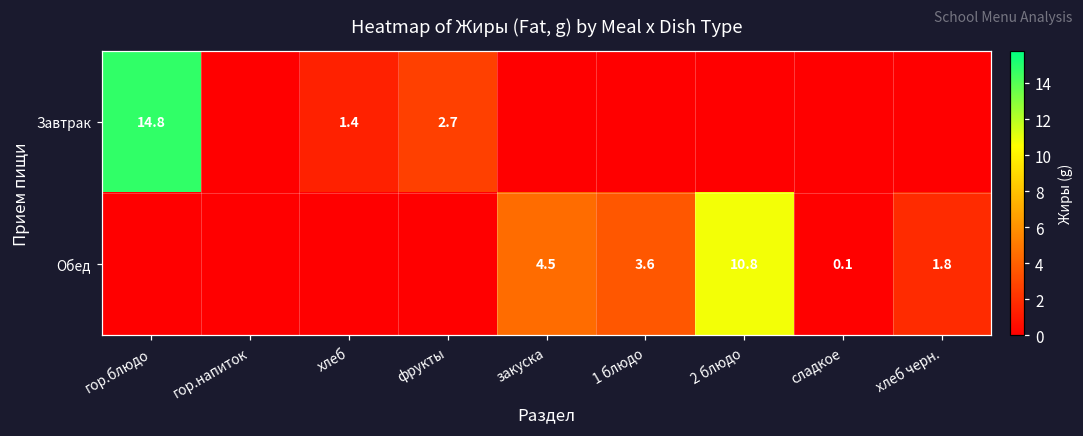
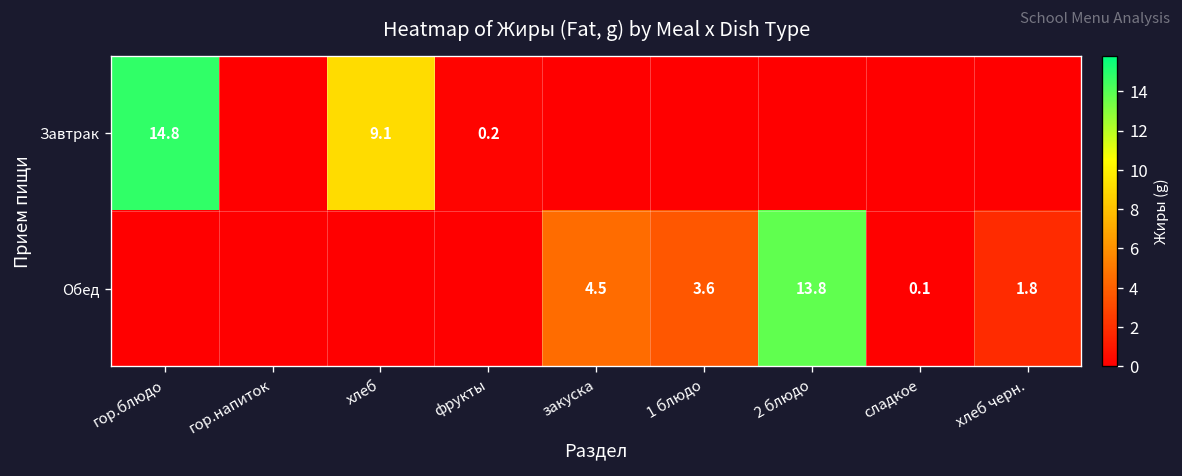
  {
    "Завтрак": {
      "гор.блюдо": 14.8,
-     "хлеб": 1.4,
-     "фрукты": 2.7
+     "хлеб": 9.1,
+     "фрукты": 0.2
    },
    "Обед": {
      "закуска": 4.5,
      "1 блюдо": 3.6,
-     "2 блюдо": 10.8,
+     "2 блюдо": 13.8,
      "сладкое": 0.1,
      "хлеб черн.": 1.8
    }
  }
